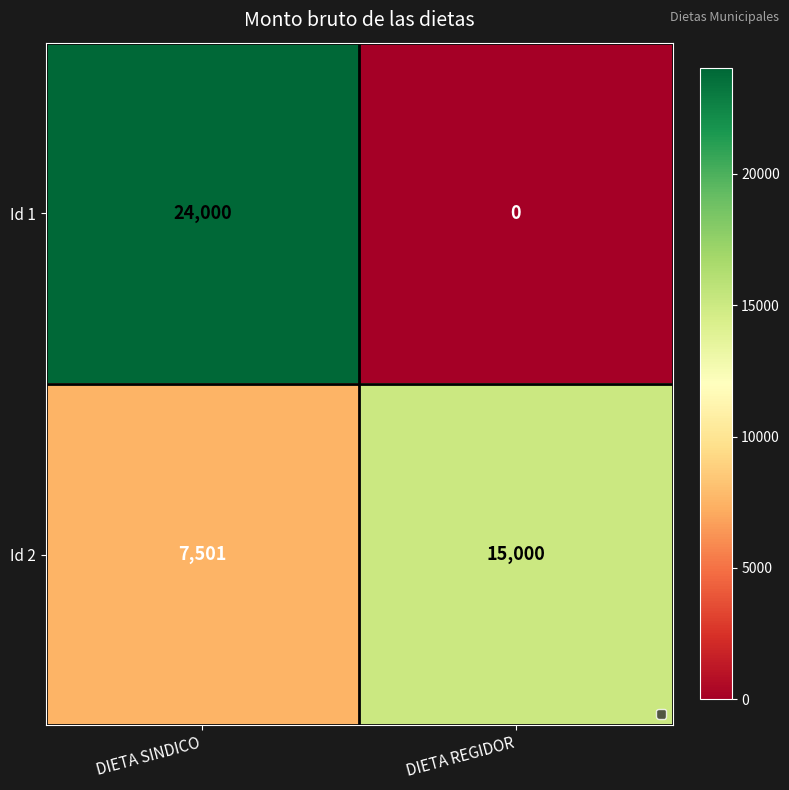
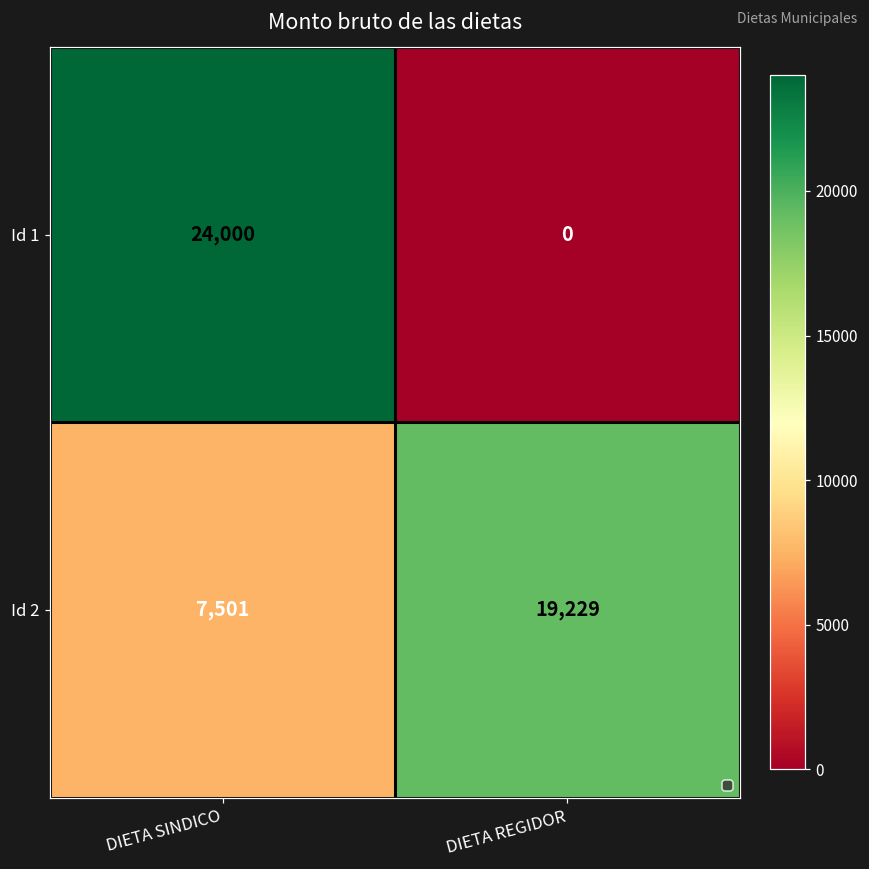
  {
    "Id 1": {
      "DIETA SINDICO": "24,000",
      "DIETA REGIDOR": "0"
    },
    "Id 2": {
      "DIETA SINDICO": "7,501",
-     "DIETA REGIDOR": "15,000"
+     "DIETA REGIDOR": "19,229"
    }
  }
